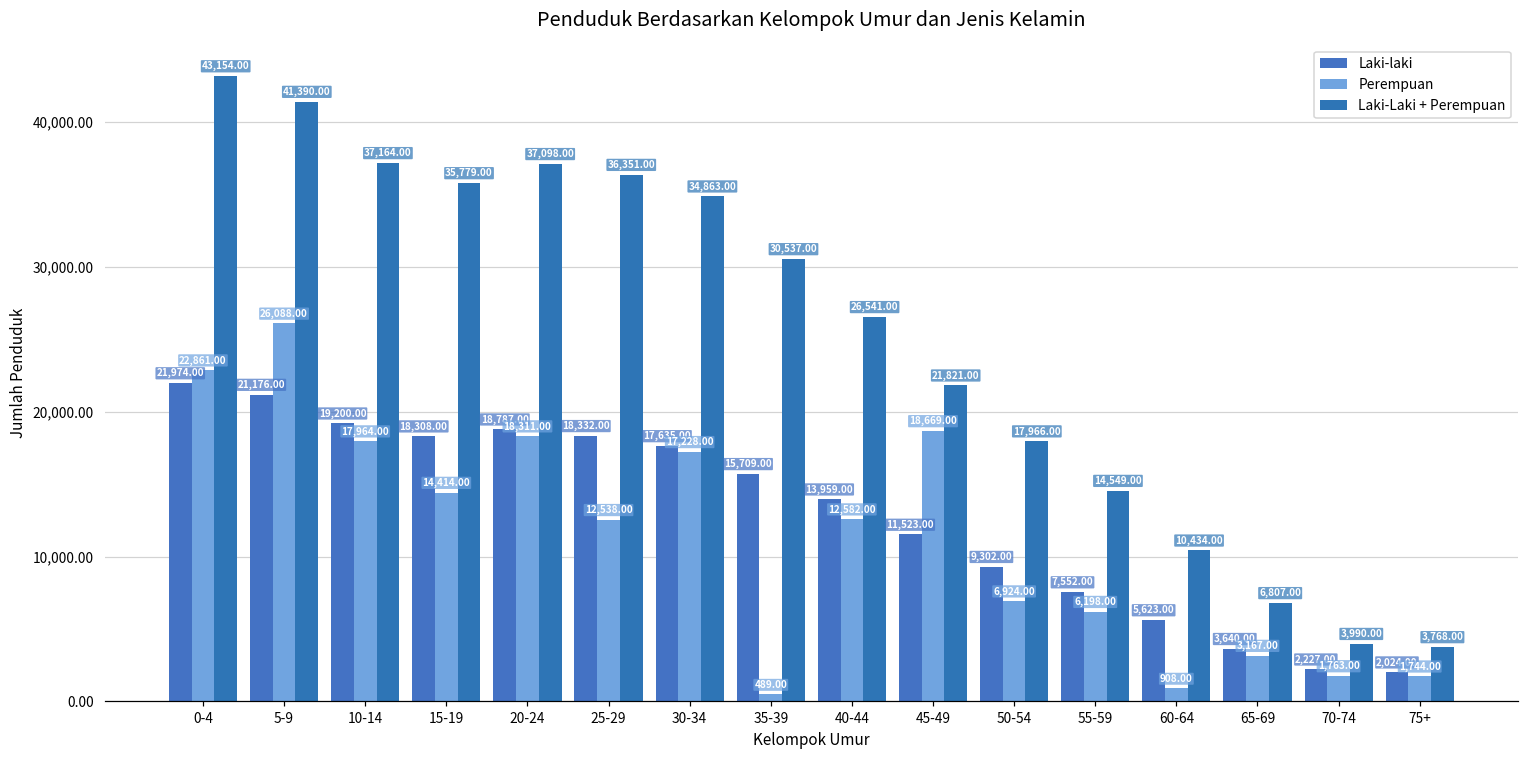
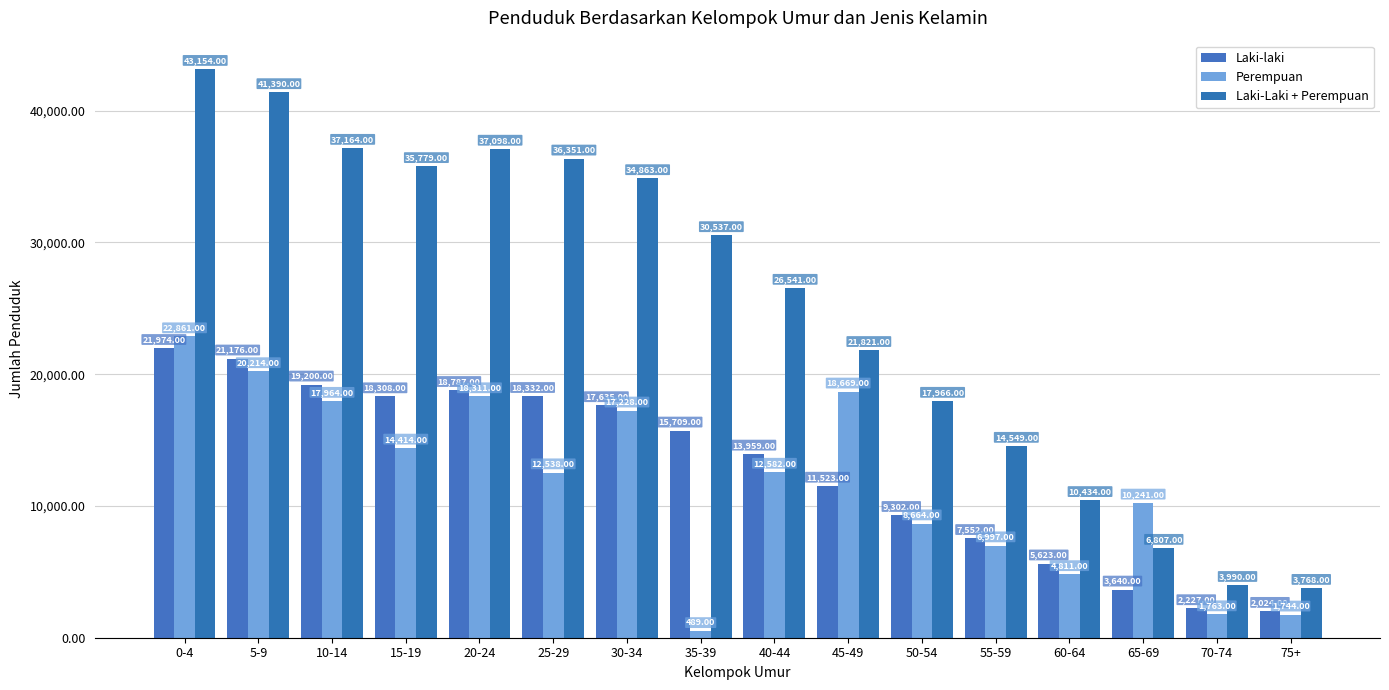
  {
    "Perempuan": {
-     "5-9": "26,088.00",
-     "50-54": "6,924.00",
-     "55-59": "6,198.00",
-     "60-64": "908.00",
-     "65-69": "3,167.00"
+     "5-9": "20,214.00",
+     "50-54": "8,664.00",
+     "55-59": "6,997.00",
+     "60-64": "4,811.00",
+     "65-69": "10,241.00"
    }
  }
